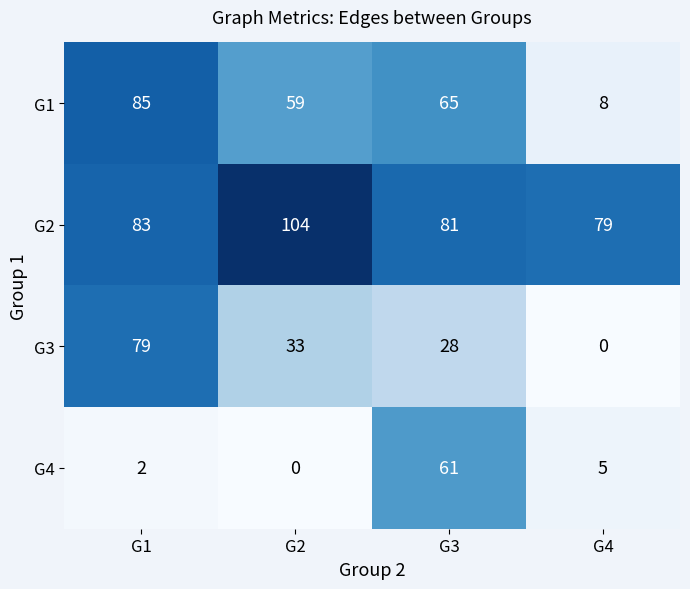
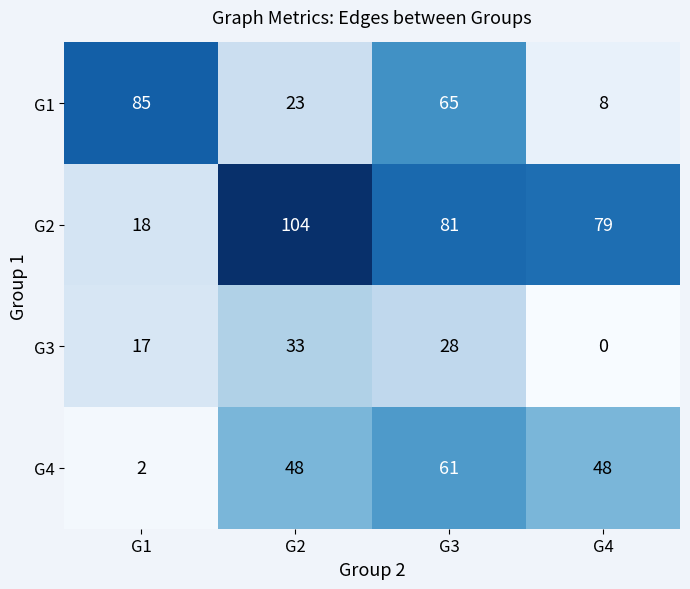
  {
    "G1": {
      "G1": 85,
-     "G2": 59,
+     "G2": 23,
      "G3": 65,
      "G4": 8
    },
    "G2": {
-     "G1": 83,
+     "G1": 18,
      "G2": 104,
      "G3": 81,
      "G4": 79
    },
    "G3": {
-     "G1": 79,
+     "G1": 17,
      "G2": 33,
      "G3": 28,
      "G4": 0
    },
    "G4": {
      "G1": 2,
-     "G2": 0,
+     "G2": 48,
      "G3": 61,
-     "G4": 5
+     "G4": 48
    }
  }
